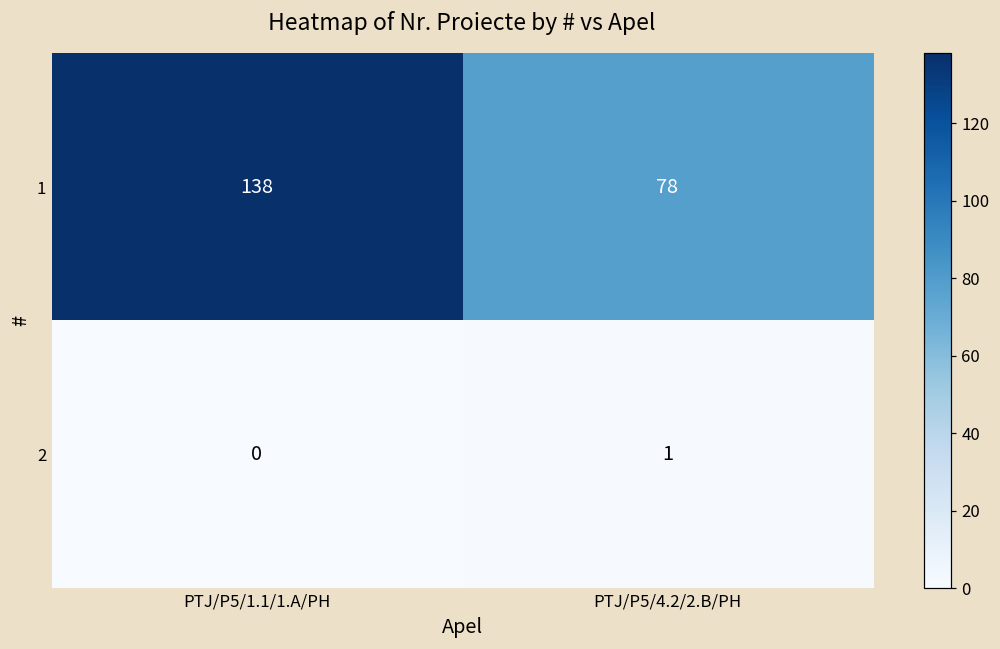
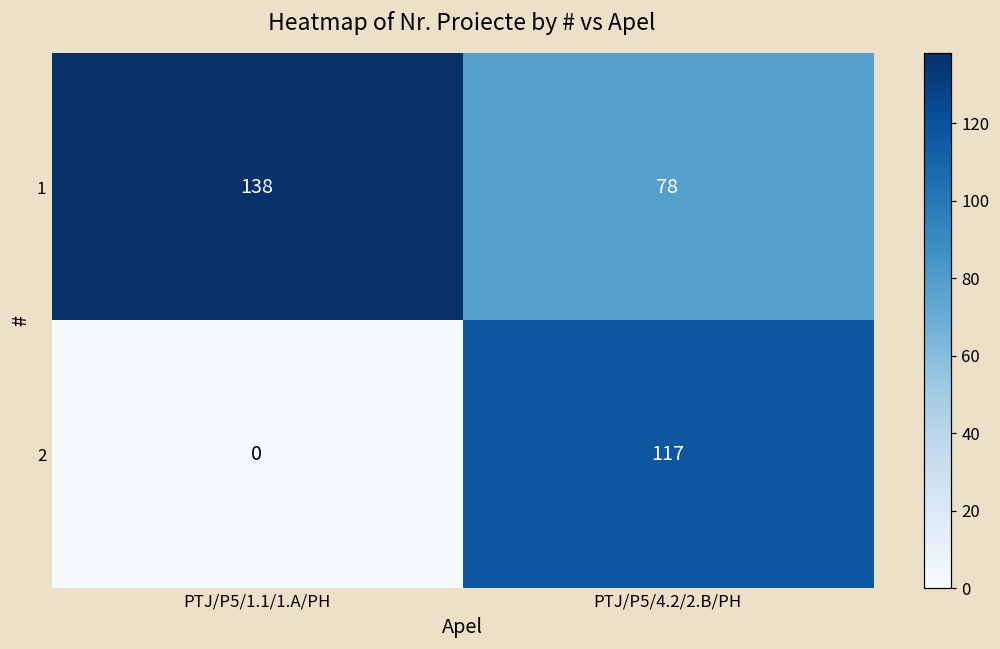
  {
    "1": {
      "PTJ/P5/1.1/1.A/PH": 138,
      "PTJ/P5/4.2/2.B/PH": 78
    },
    "2": {
      "PTJ/P5/1.1/1.A/PH": 0,
-     "PTJ/P5/4.2/2.B/PH": 1
+     "PTJ/P5/4.2/2.B/PH": 117
    }
  }
